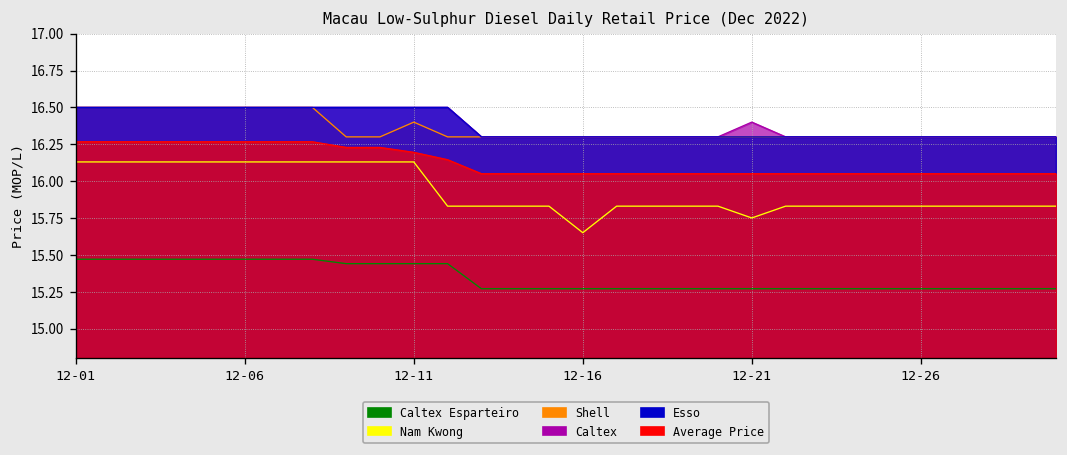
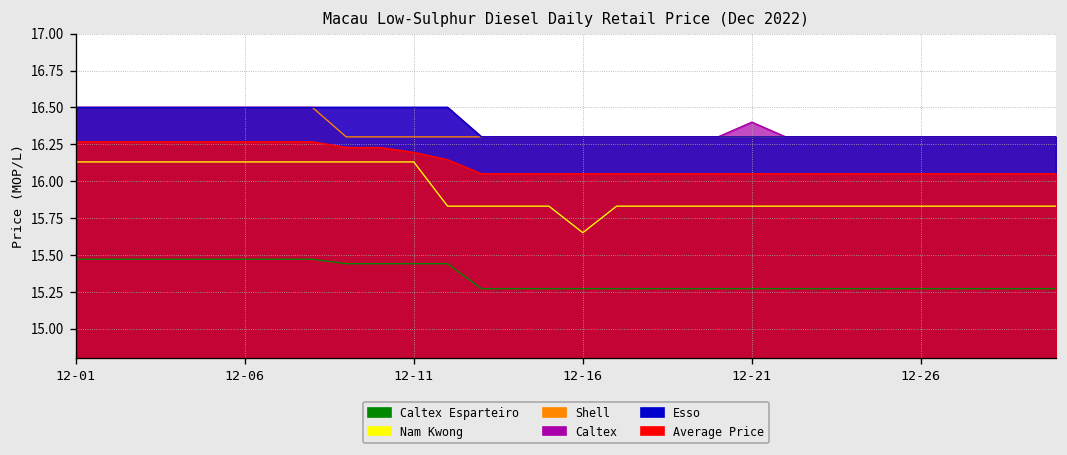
  {
    "Caltex Esparteiro": {
      "12-01": 15.47,
      "12-06": 15.47,
      "12-11": 15.44,
      "12-16": 15.27,
      "12-21": 15.27,
      "12-26": 15.27
    },
    "Nam Kwong": {
      "12-01": 16.13,
      "12-06": 16.13,
      "12-11": 16.13,
      "12-16": 15.65,
-     "12-21": 15.75,
+     "12-21": 15.83,
      "12-26": 15.83
    },
    "Shell": {
-     "12-11": 16.4
+     "12-11": 16.3
    },
    "Caltex": {
      "12-21": 16.40
    },
    "Average Price": {
      "12-01": 16.27,
      "12-06": 16.27,
      "12-11": 16.20,
      "12-16": 16.05,
      "12-21": 16.05,
      "12-26": 16.05
    }
  }
